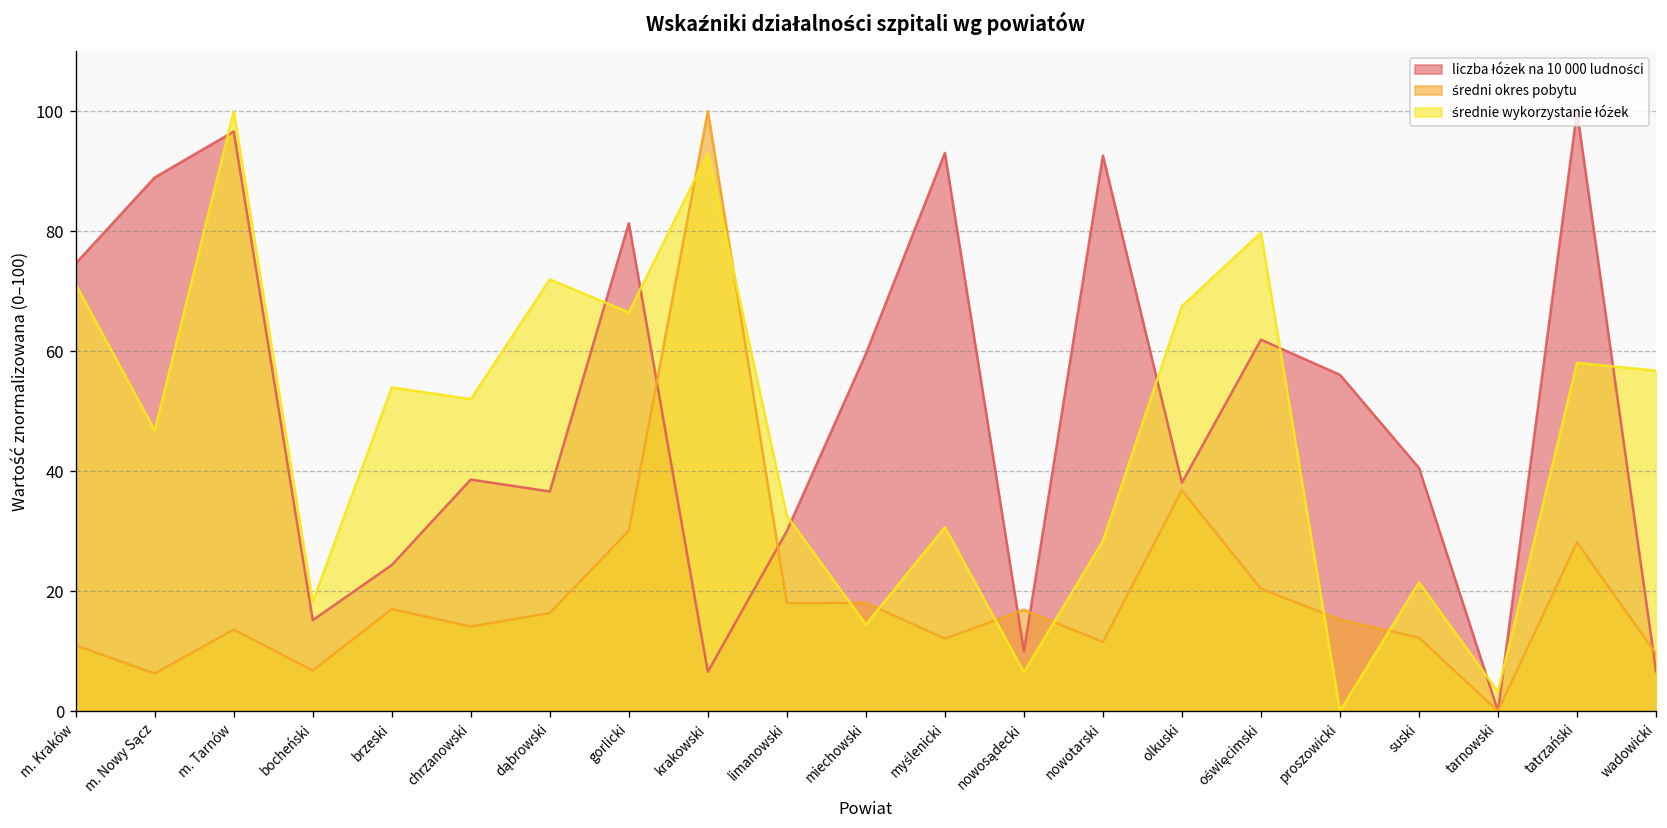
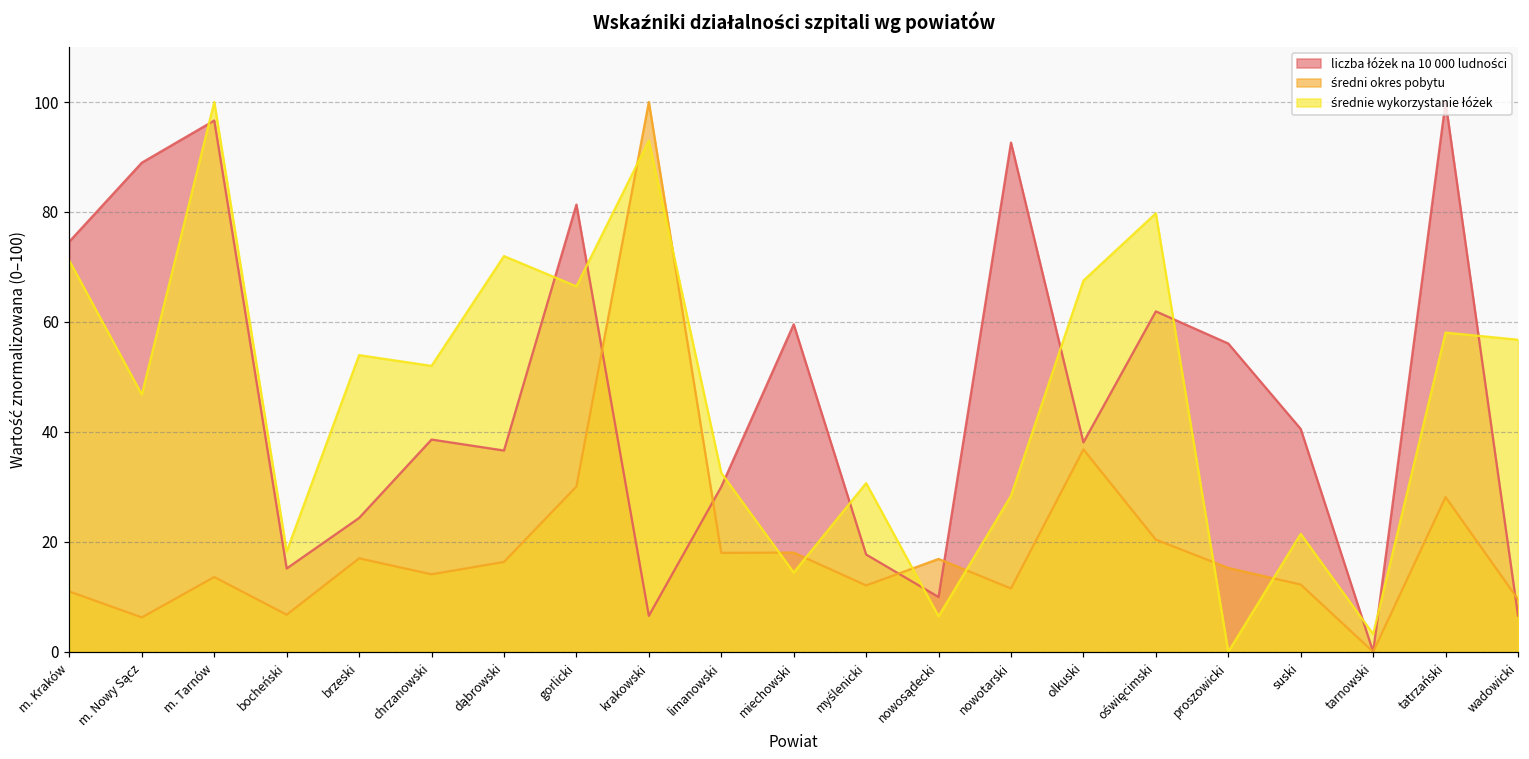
  {
    "liczba łóżek na 10 000 ludności": {
      "m. Kraków": 75,
      "m. Nowy Sącz": 89,
      "m. Tarnów": 97,
      "bocheński": 15,
      "brzeski": 24,
      "chrzanowski": 39,
      "dąbrowski": 37,
      "gorlicki": 81,
      "krakowski": 7,
      "limanowski": 30,
      "miechowski": 60,
-     "myślenicki": 93,
+     "myślenicki": 18,
      "nowosądecki": 10,
      "nowotarski": 93,
      "olkuski": 38,
      "oświęcimski": 62,
      "proszowicki": 56,
      "suski": 41,
      "wadowicki": 7
    }
  }
